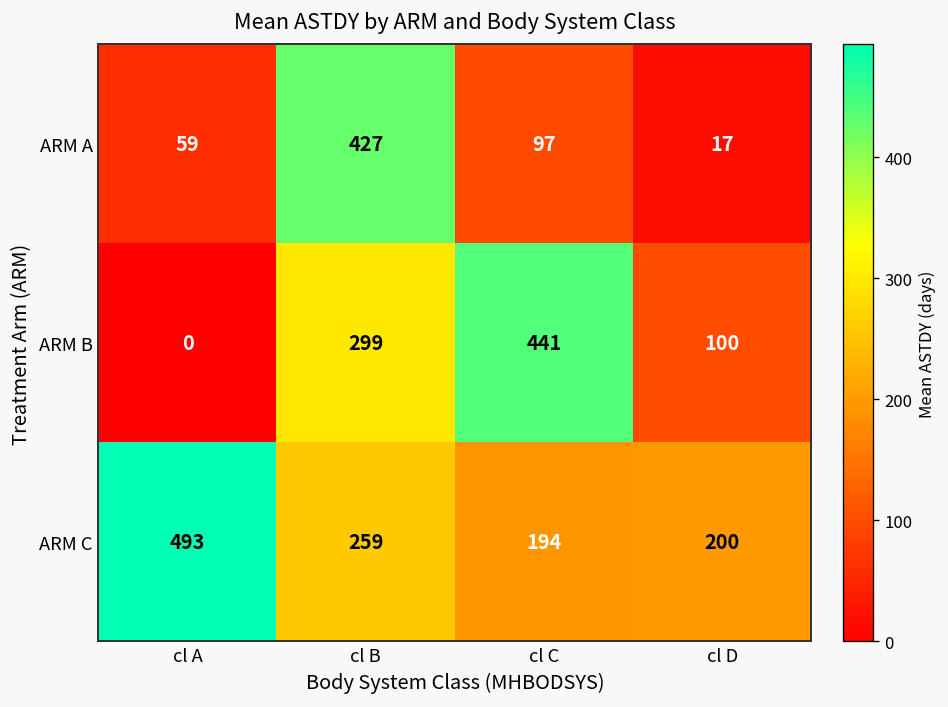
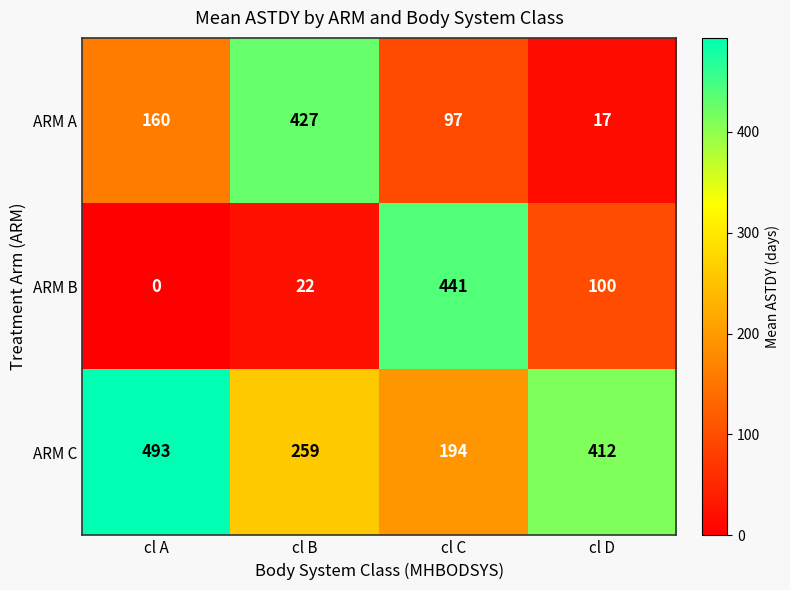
  {
    "ARM A": {
-     "cl A": 59,
+     "cl A": 160,
      "cl B": 427,
      "cl C": 97,
      "cl D": 17
    },
    "ARM B": {
      "cl A": 0,
-     "cl B": 299,
+     "cl B": 22,
      "cl C": 441,
      "cl D": 100
    },
    "ARM C": {
      "cl A": 493,
      "cl B": 259,
      "cl C": 194,
-     "cl D": 200
+     "cl D": 412
    }
  }
